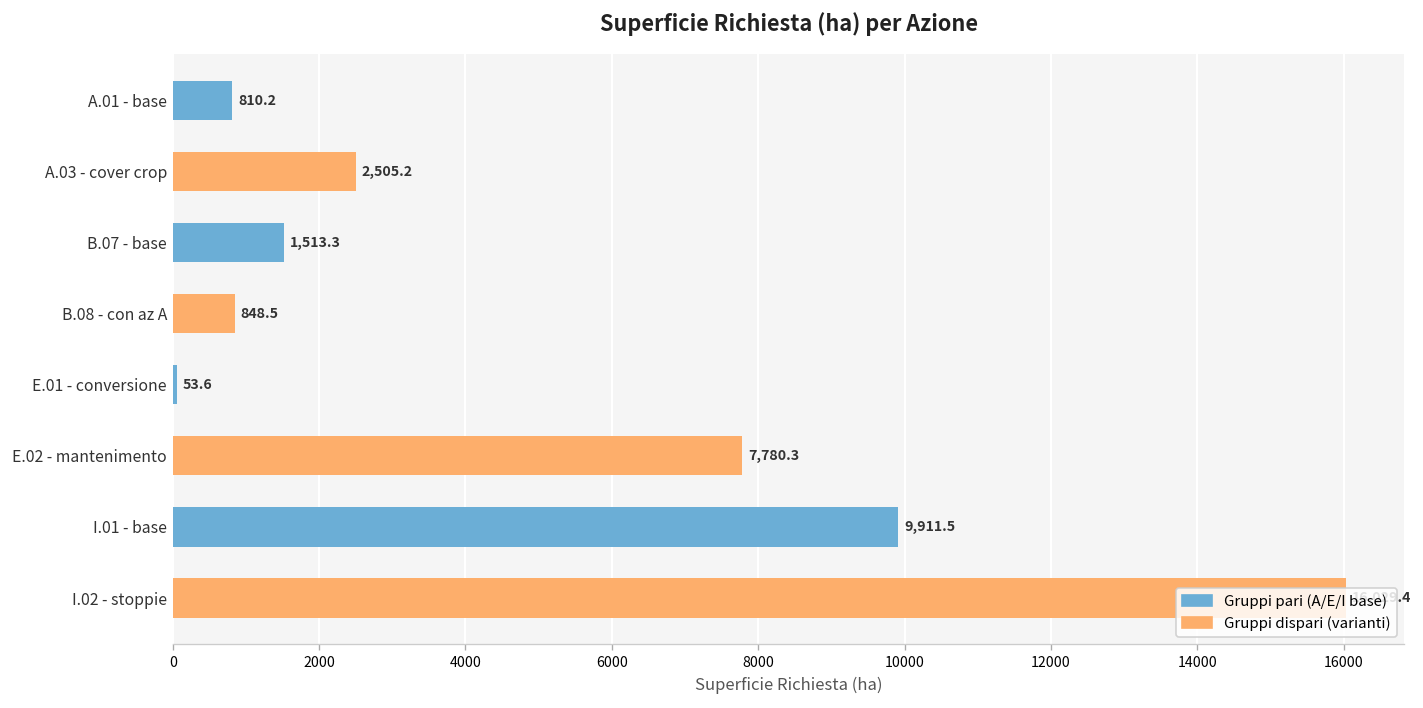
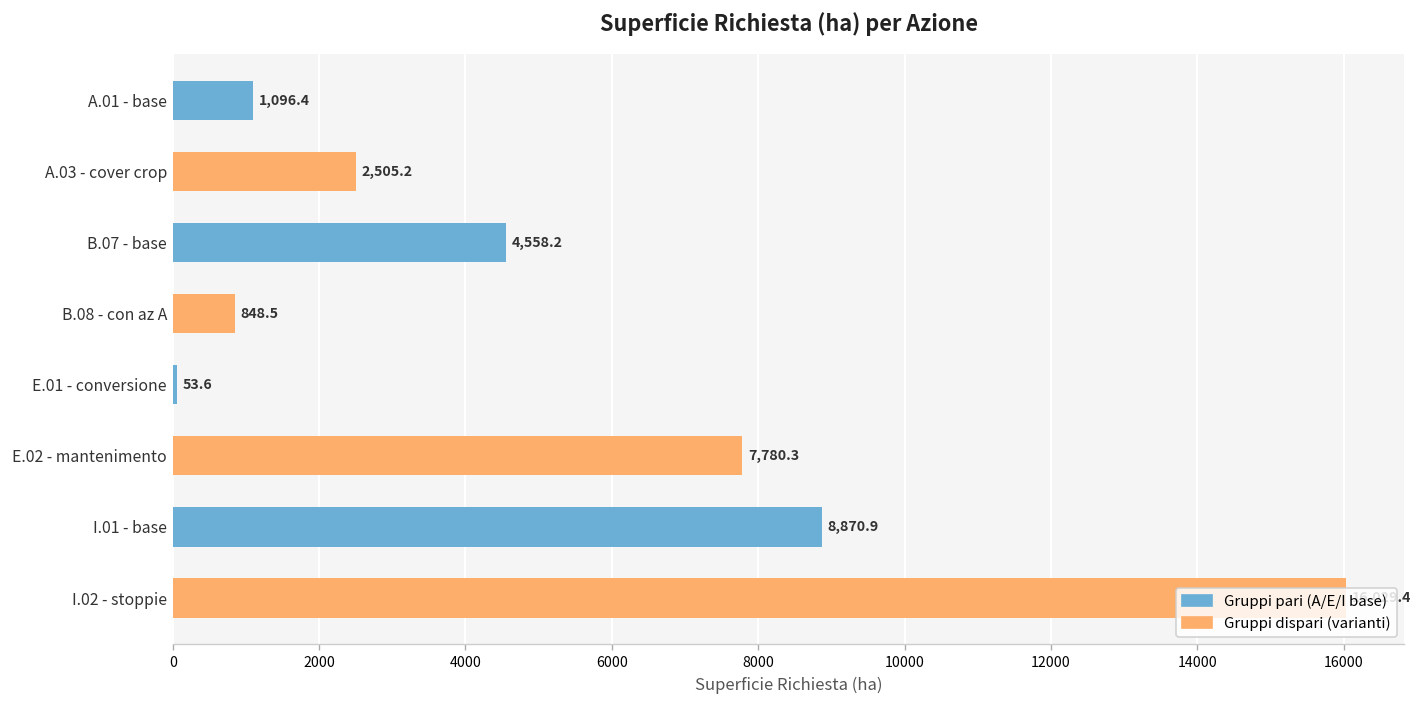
  {
-   "A.01 - base": "810.2",
+   "A.01 - base": "1,096.4",
    "A.03 - cover crop": "2,505.2",
-   "B.07 - base": "1,513.3",
+   "B.07 - base": "4,558.2",
    "B.08 - con az A": "848.5",
    "E.01 - conversione": "53.6",
    "E.02 - mantenimento": "7,780.3",
-   "I.01 - base": "9,911.5"
+   "I.01 - base": "8,870.9"
  }
